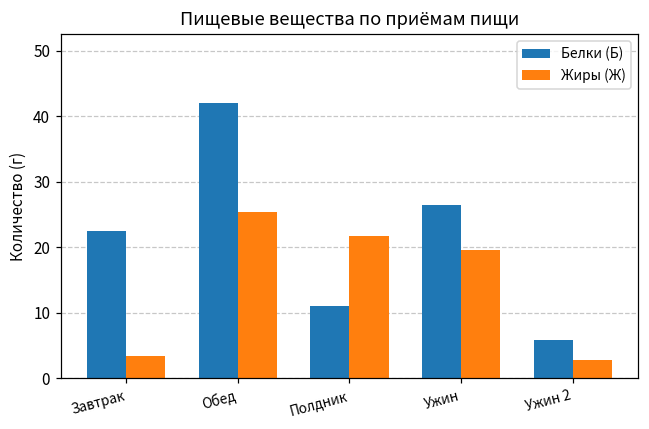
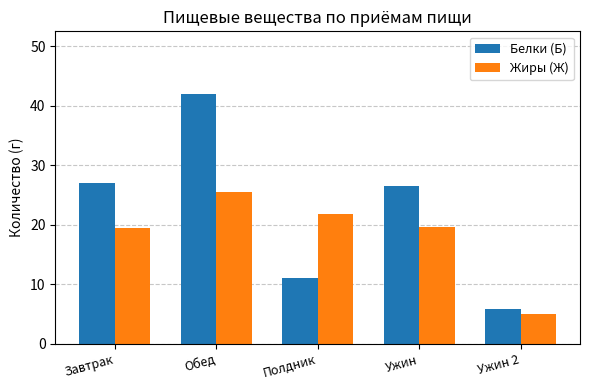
  {
    "Белки (Б)": {
-     "Завтрак": 22,
+     "Завтрак": 27,
      "Обед": 42,
      "Полдник": 11,
      "Ужин": 26,
      "Ужин 2": 6
    },
    "Жиры (Ж)": {
-     "Завтрак": 3,
+     "Завтрак": 20,
      "Обед": 25,
      "Полдник": 22,
      "Ужин": 20,
-     "Ужин 2": 3
+     "Ужин 2": 5
    }
  }
